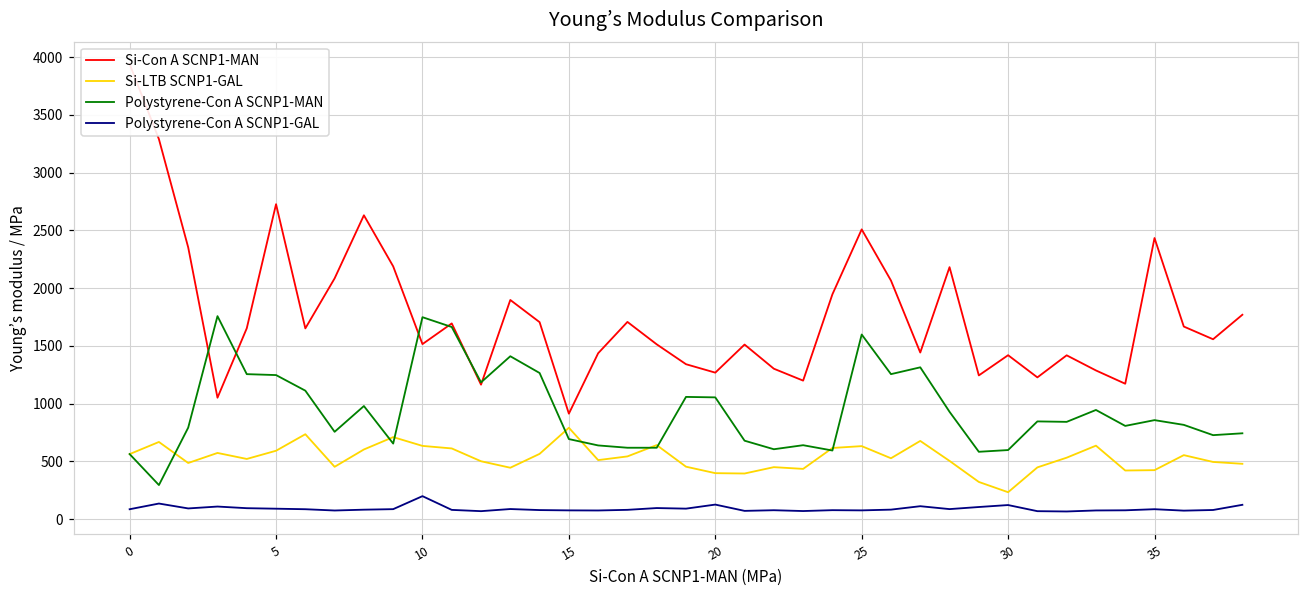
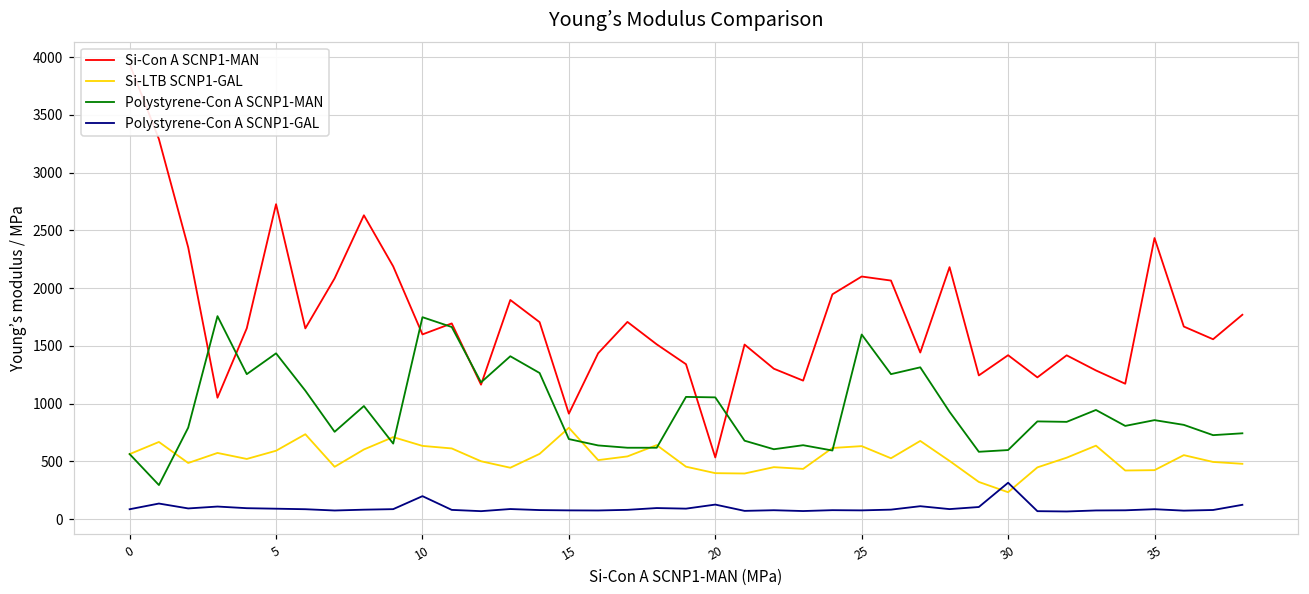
  {
    "Si-Con A SCNP1-MAN": {
      "5": 2730,
-     "10": 1520,
+     "10": 1600,
      "15": 910,
-     "20": 1270,
-     "25": 2510,
+     "20": 540,
+     "25": 2100,
      "30": 1420,
      "35": 2430
    },
    "Si-LTB SCNP1-GAL": {
      "5": 590,
      "10": 640,
      "15": 790,
      "20": 400,
      "25": 630,
      "30": 230,
      "35": 430
    },
    "Polystyrene-Con A SCNP1-MAN": {
-     "5": 1250,
+     "5": 1440,
      "10": 1750,
      "15": 690,
      "20": 1060,
      "25": 1600,
      "30": 600,
      "35": 860
    },
    "Polystyrene-Con A SCNP1-GAL": {
      "0": 90,
      "5": 90,
      "10": 200,
      "15": 80,
      "20": 130,
      "25": 80,
-     "30": 120,
+     "30": 320,
      "35": 90
    }
  }
